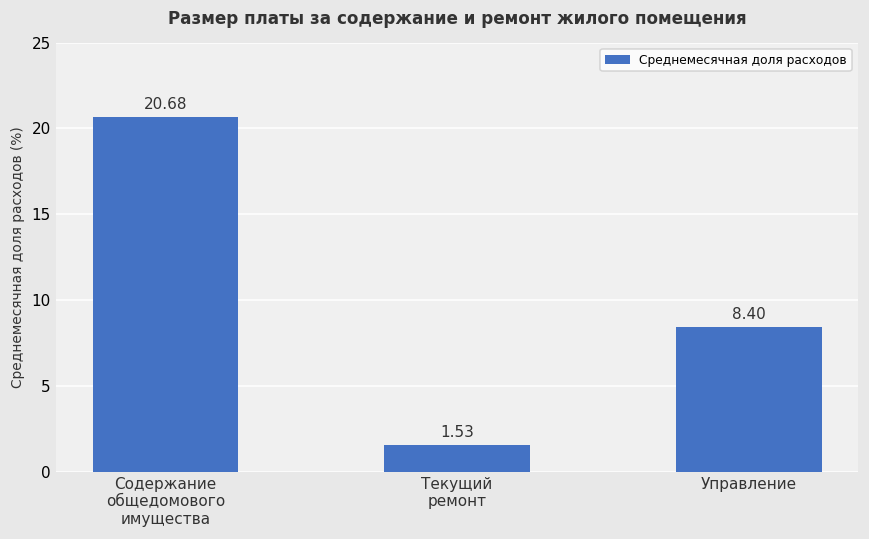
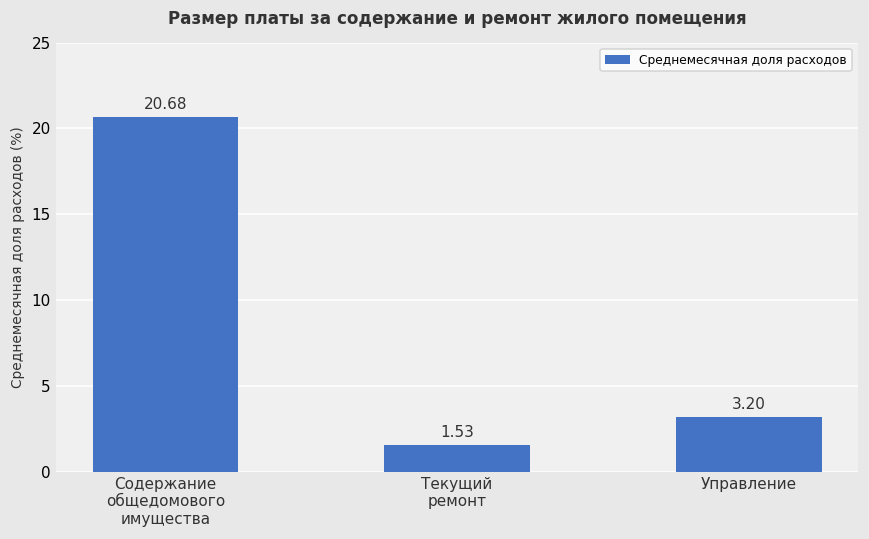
  {
    "Содержание общедомового имущества": 20.68,
    "Текущий ремонт": 1.53,
-   "Управление": 8.40
+   "Управление": 3.20
  }
